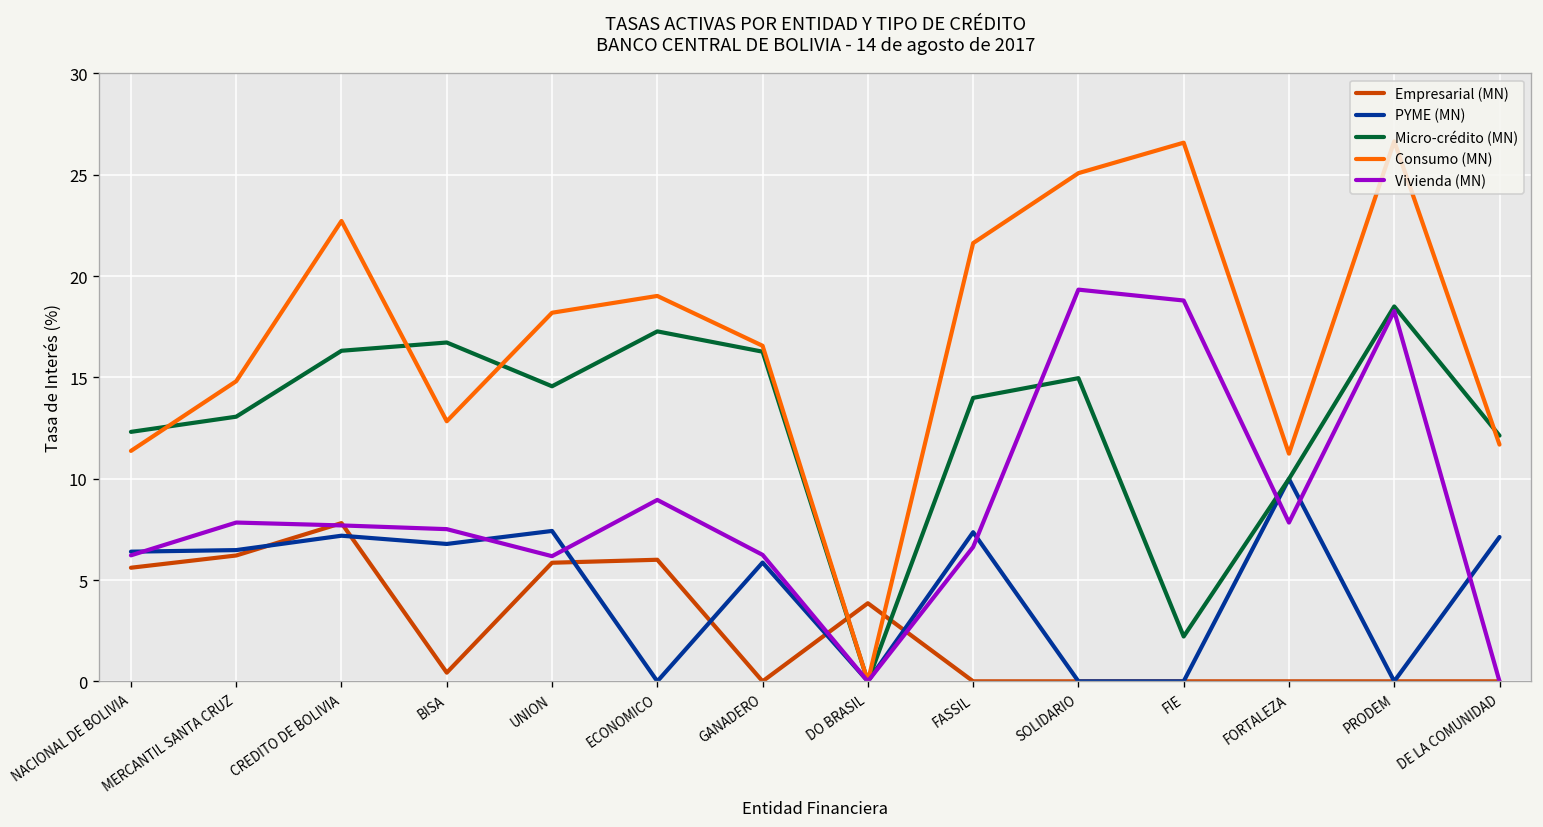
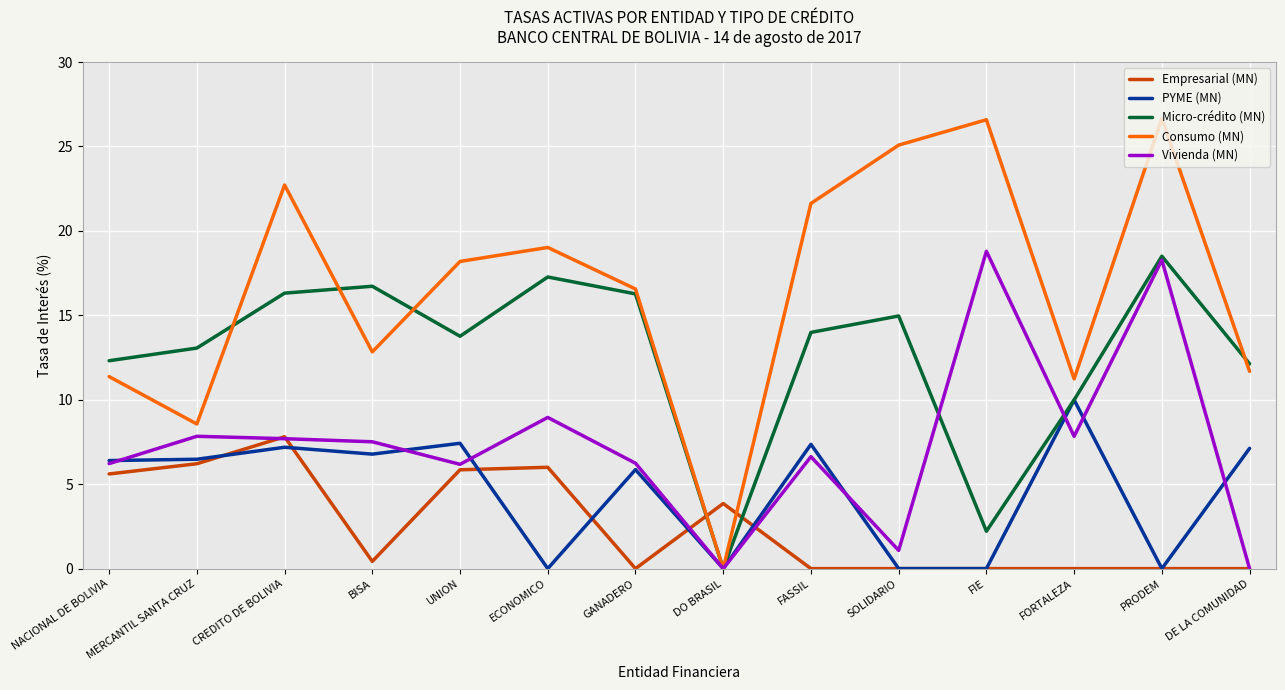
  {
    "Empresarial (MN)": {
      "NACIONAL DE BOLIVIA": 5.6,
      "MERCANTIL SANTA CRUZ": 6.2,
      "BISA": 0.4,
      "UNION": 5.9,
      "ECONOMICO": 6.0,
      "GANADERO": 0.0,
      "DO BRASIL": 3.9,
      "FASSIL": 0.0,
      "FORTALEZA": 0.0
    },
    "PYME (MN)": {
      "NACIONAL DE BOLIVIA": 6.4,
      "MERCANTIL SANTA CRUZ": 6.5,
      "CREDITO DE BOLIVIA": 7.2,
      "BISA": 6.8,
      "UNION": 7.4,
      "ECONOMICO": 0.0,
      "GANADERO": 5.9,
      "FASSIL": 7.4,
      "DE LA COMUNIDAD": 7.1
    },
    "Micro-crédito (MN)": {
      "NACIONAL DE BOLIVIA": 12.3,
      "MERCANTIL SANTA CRUZ": 13.1,
      "CREDITO DE BOLIVIA": 16.3,
      "BISA": 16.7,
-     "UNION": 14.6,
+     "UNION": 13.8,
      "ECONOMICO": 17.3,
      "GANADERO": 16.3,
      "FASSIL": 14.0,
      "SOLIDARIO": 15.0,
      "FIE": 2.2,
      "PRODEM": 18.5,
      "DE LA COMUNIDAD": 12.1
    },
    "Consumo (MN)": {
      "NACIONAL DE BOLIVIA": 11.4,
-     "MERCANTIL SANTA CRUZ": 14.8,
+     "MERCANTIL SANTA CRUZ": 8.6,
      "CREDITO DE BOLIVIA": 22.7,
      "BISA": 12.8,
      "UNION": 18.2,
      "ECONOMICO": 19.0,
      "GANADERO": 16.6,
      "FASSIL": 21.6,
      "SOLIDARIO": 25.1,
      "FIE": 26.6,
      "FORTALEZA": 11.2,
      "DE LA COMUNIDAD": 11.7
    },
    "Vivienda (MN)": {
      "NACIONAL DE BOLIVIA": 6.2,
      "MERCANTIL SANTA CRUZ": 7.8,
      "BISA": 7.5,
      "UNION": 6.2,
      "ECONOMICO": 9.0,
      "GANADERO": 6.2,
      "FASSIL": 6.6,
-     "SOLIDARIO": 19.3,
+     "SOLIDARIO": 1.1,
      "FIE": 18.8,
      "FORTALEZA": 7.8,
      "PRODEM": 18.3
    }
  }
